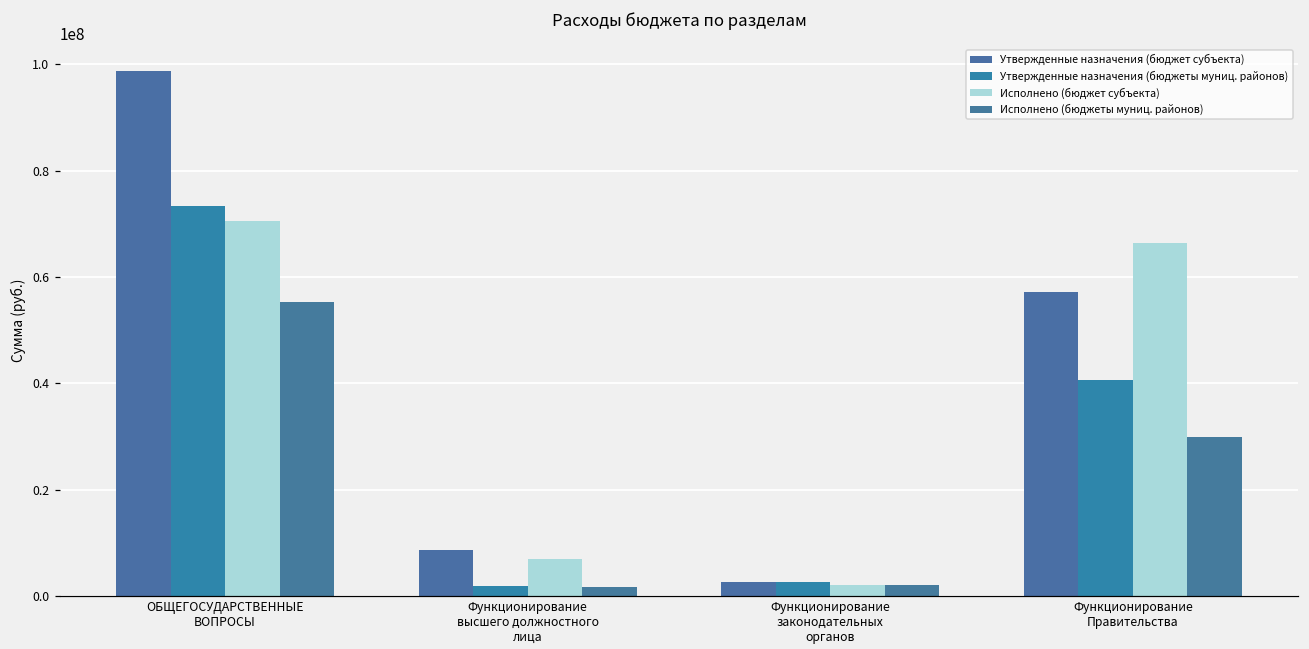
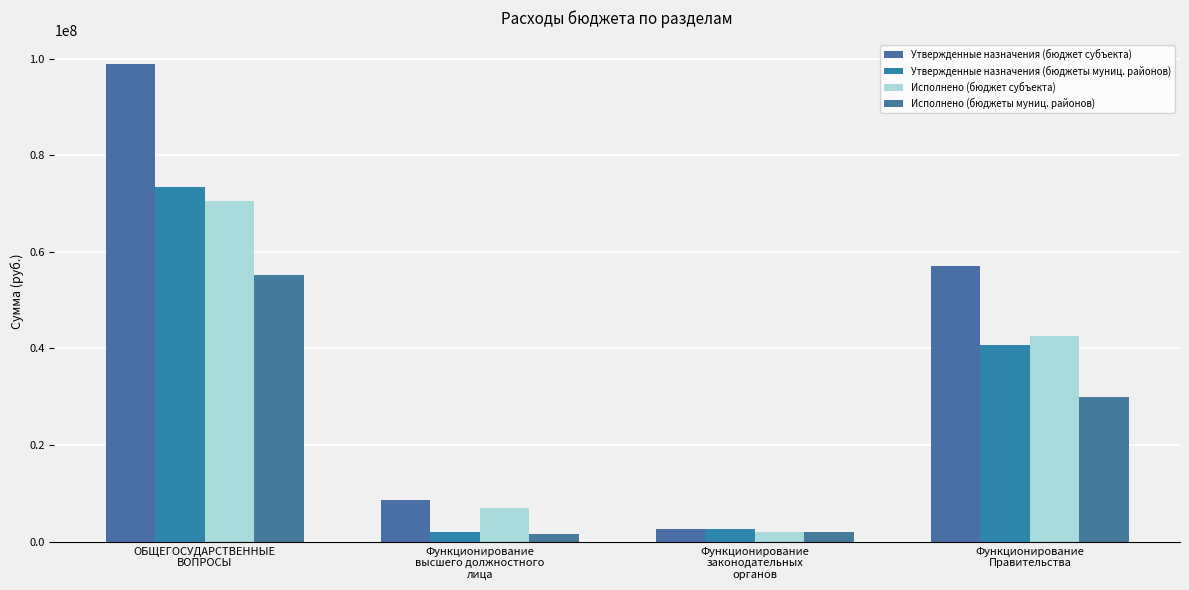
  {
    "Исполнено (бюджет субъекта)": {
      "ОБЩЕГОСУДАРСТВЕННЫЕ ВОПРОСЫ": 71000000,
      "Функционирование высшего должностного лица": 7000000,
      "Функционирование законодательных органов": 2000000,
-     "Функционирование Правительства": 66000000
+     "Функционирование Правительства": 43000000
    }
  }
